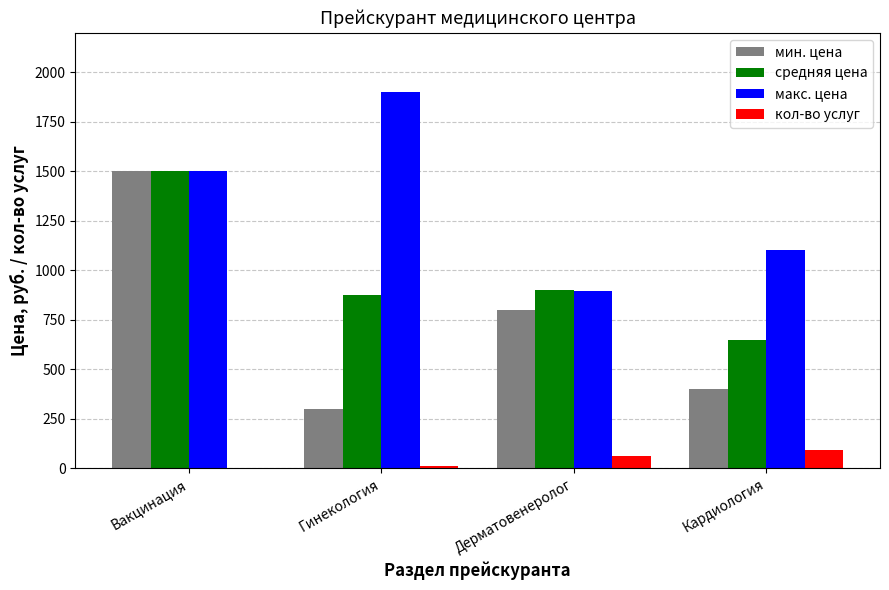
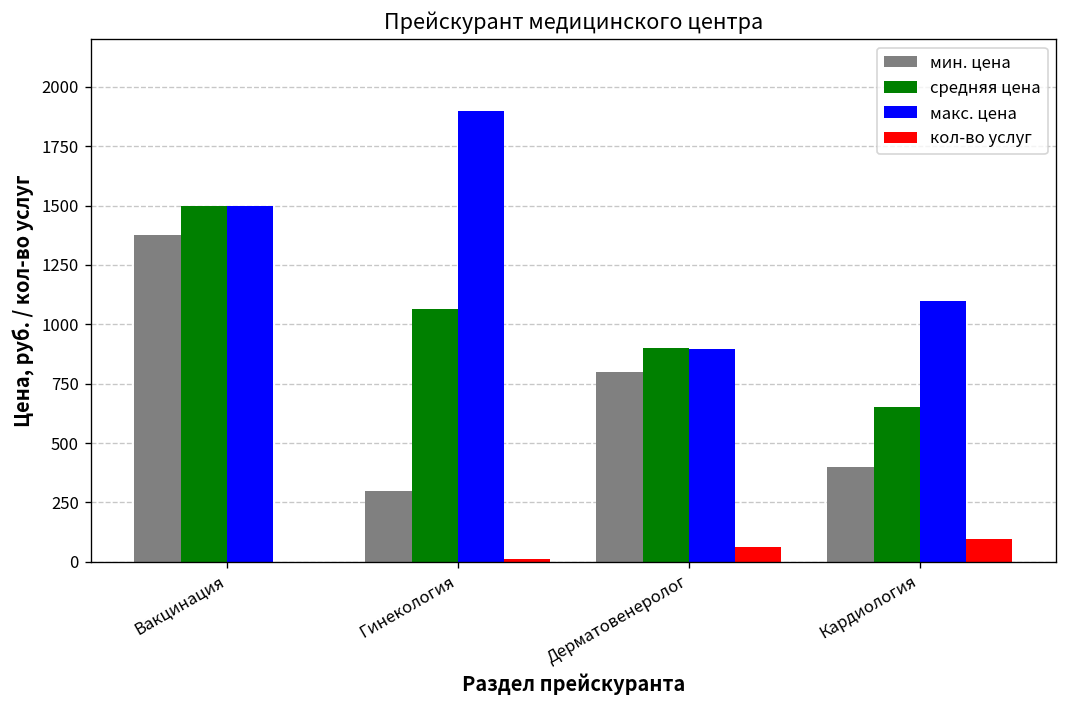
  {
    "мин. цена": {
-     "Вакцинация": 1500,
+     "Вакцинация": 1380,
      "Гинекология": 300,
      "Дерматовенеролог": 800,
      "Кардиология": 400
    },
    "средняя цена": {
      "Вакцинация": 1500,
-     "Гинекология": 870,
+     "Гинекология": 1060,
      "Дерматовенеролог": 900,
      "Кардиология": 650
    },
    "макс. цена": {
      "Вакцинация": 1500,
      "Гинекология": 1900,
      "Дерматовенеролог": 900,
      "Кардиология": 1100
    },
    "кол-во услуг": {
      "Дерматовенеролог": 60,
      "Кардиология": 90
    }
  }
